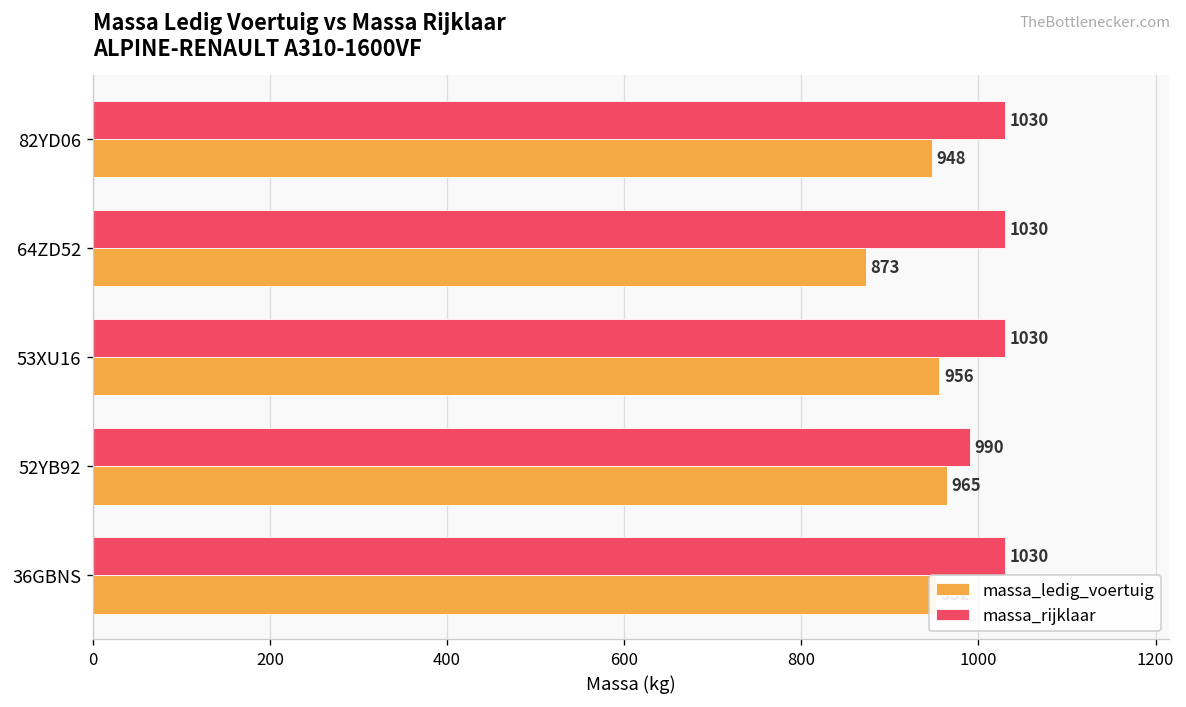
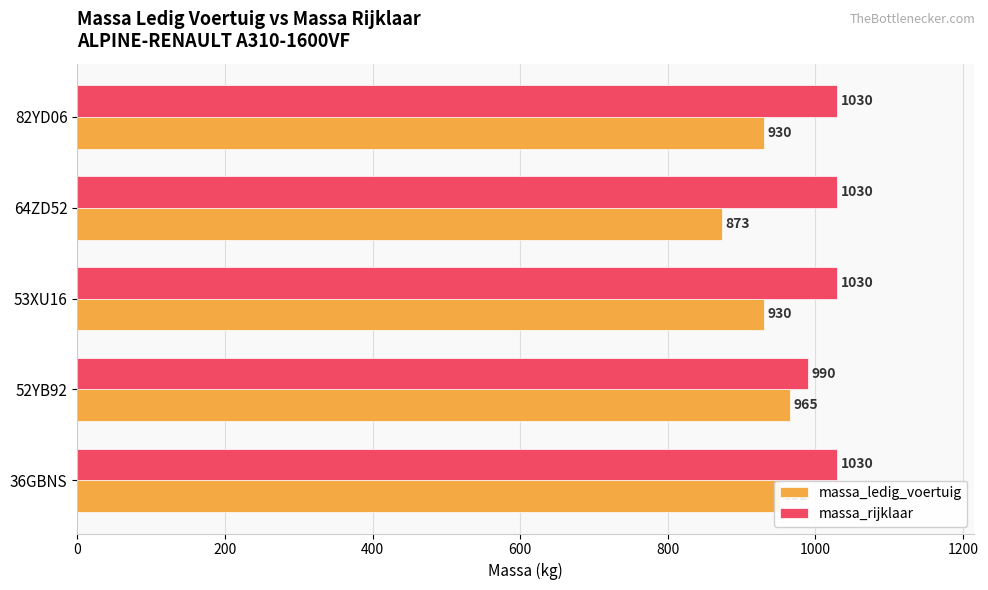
  {
    "massa_ledig_voertuig": {
-     "82YD06": 948,
+     "82YD06": 930,
      "64ZD52": 873,
-     "53XU16": 956,
+     "53XU16": 930,
      "52YB92": 965
    },
    "massa_rijklaar": {
      "82YD06": 1030,
      "64ZD52": 1030,
      "53XU16": 1030,
      "52YB92": 990,
      "36GBNS": 1030
    }
  }
